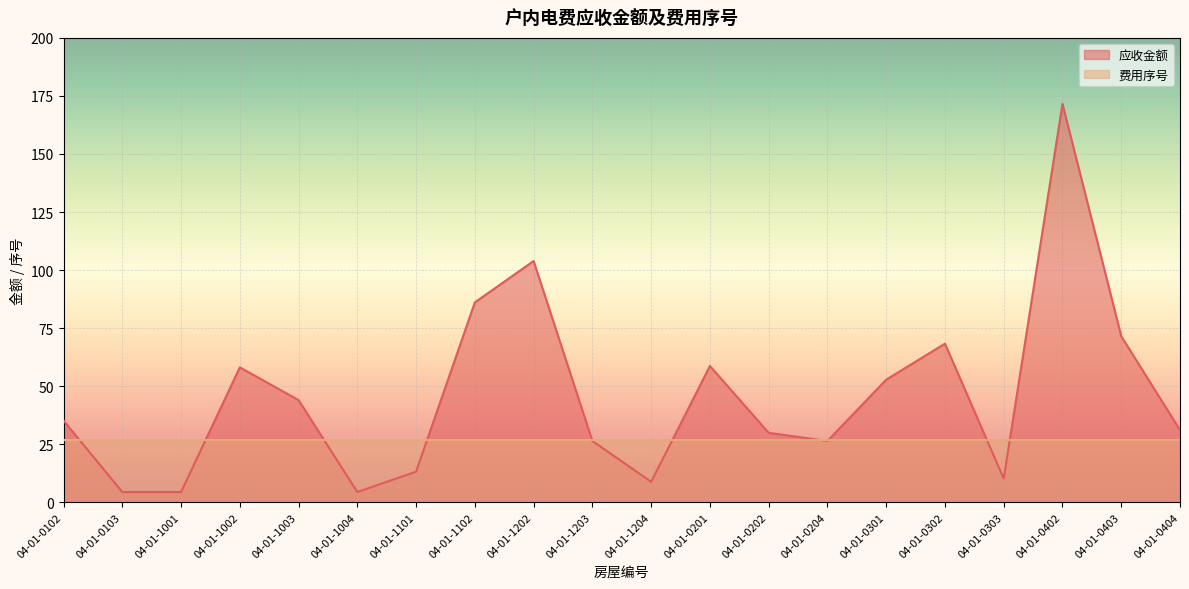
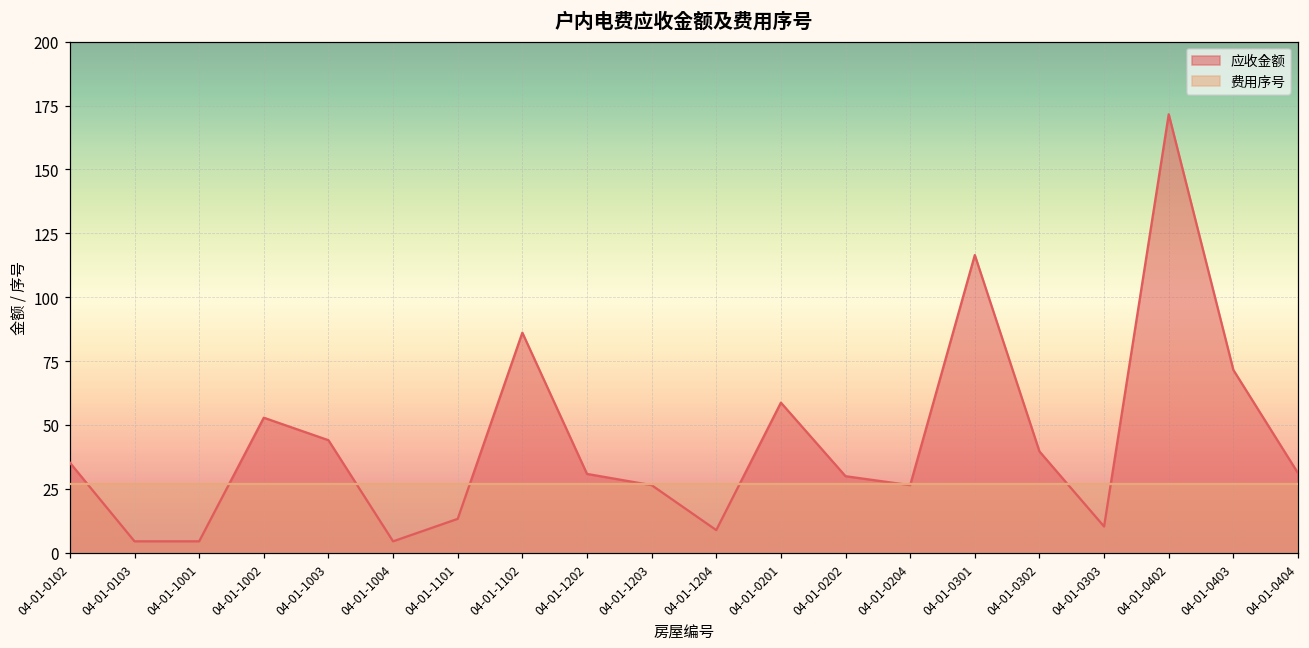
  {
    "应收金额": {
      "04-01-0102": 35,
      "04-01-0103": 4,
      "04-01-1001": 4,
-     "04-01-1002": 58,
+     "04-01-1002": 53,
      "04-01-1003": 44,
      "04-01-1004": 4,
      "04-01-1101": 13,
      "04-01-1102": 86,
-     "04-01-1202": 104,
+     "04-01-1202": 31,
      "04-01-1204": 9,
      "04-01-0201": 59,
      "04-01-0202": 30,
-     "04-01-0301": 53,
-     "04-01-0302": 68,
+     "04-01-0301": 117,
+     "04-01-0302": 40,
      "04-01-0303": 10,
      "04-01-0402": 172,
      "04-01-0403": 72,
      "04-01-0404": 31
    },
    "费用序号": {
      "04-01-0102": 27,
      "04-01-0103": 27,
      "04-01-1001": 27,
      "04-01-1002": 27,
      "04-01-1003": 27,
      "04-01-1004": 27,
      "04-01-1101": 27,
      "04-01-1102": 27,
      "04-01-1202": 27,
      "04-01-1204": 27,
      "04-01-0201": 27,
      "04-01-0202": 27,
      "04-01-0301": 27,
      "04-01-0302": 27,
      "04-01-0303": 27,
      "04-01-0402": 27,
      "04-01-0403": 27,
      "04-01-0404": 27
    }
  }
